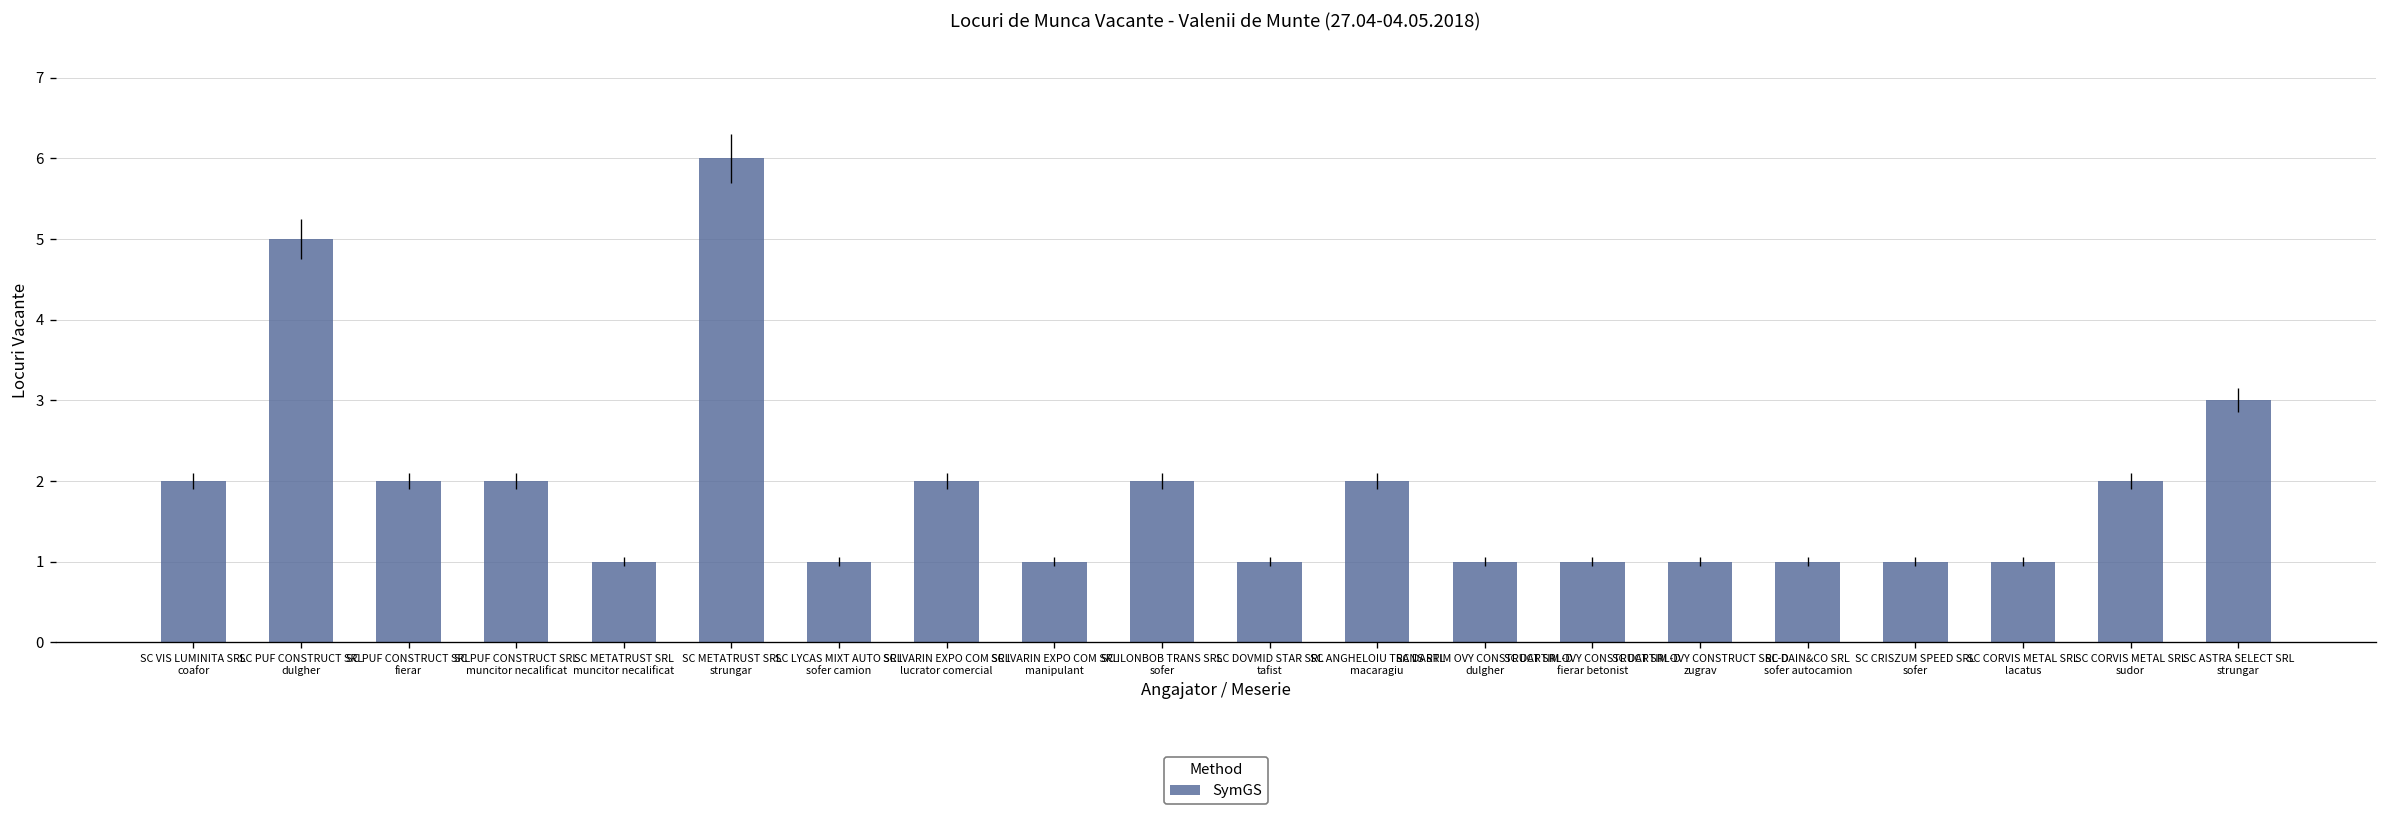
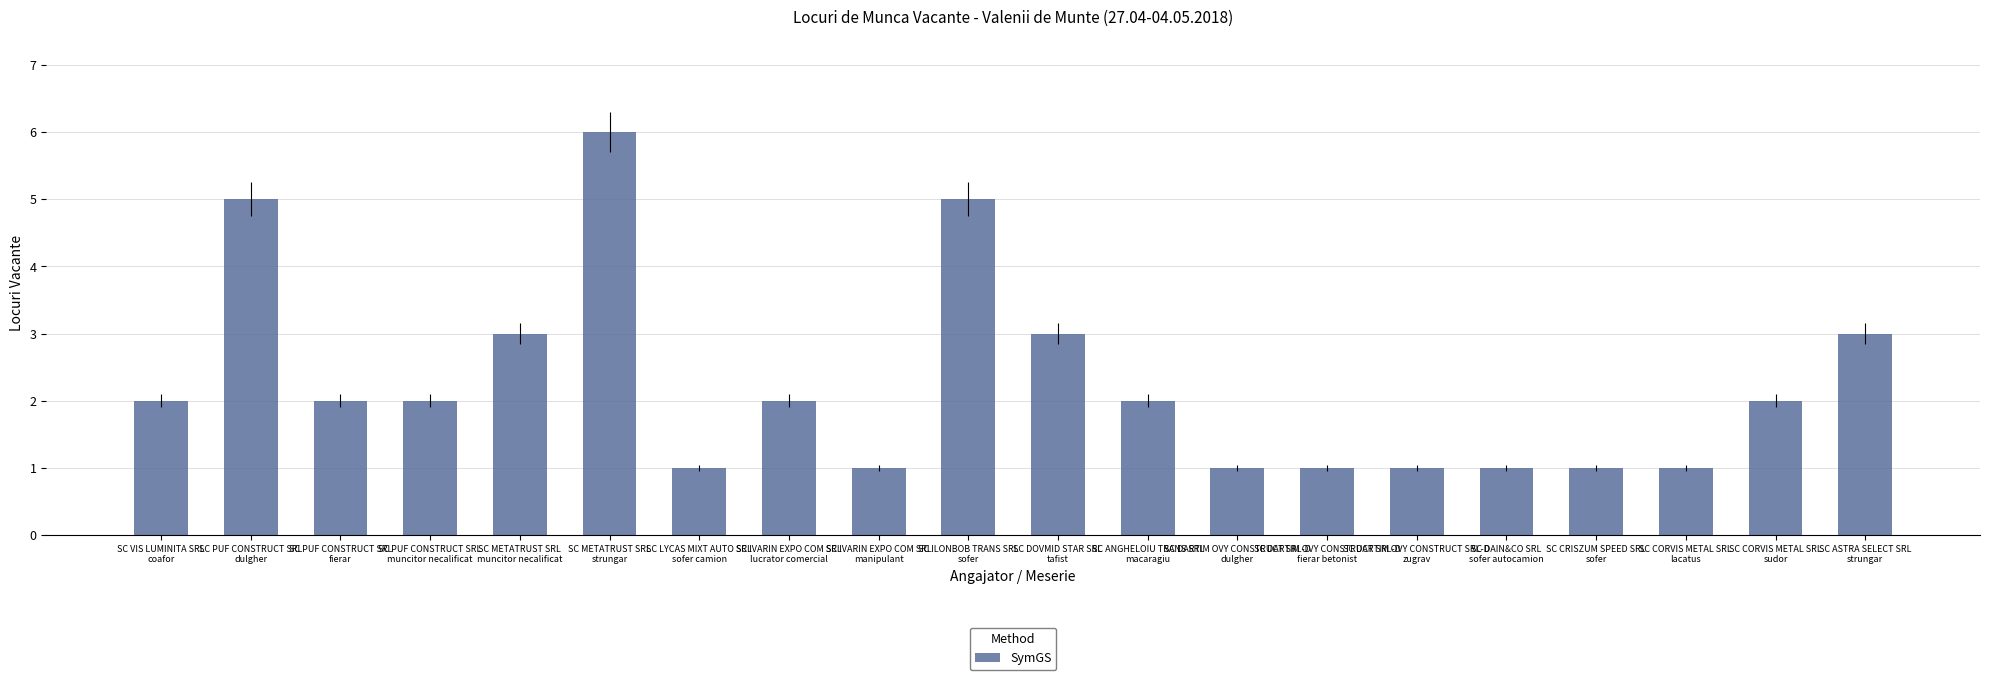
  {
    "SC VIS LUMINITA SRL coafor": 2,
    "SC PUF CONSTRUCT SRL dulgher": 5,
    "SC PUF CONSTRUCT SRL fierar": 2,
    "SC PUF CONSTRUCT SRL muncitor necalificat": 2,
-   "SC METATRUST SRL muncitor necalificat": 1,
+   "SC METATRUST SRL muncitor necalificat": 3,
    "SC METATRUST SRL strungar": 6,
-   "SC ILONBOB TRANS SRL sofer": 2,
-   "SC DOVMID STAR SRL tafist": 1,
+   "SC ILONBOB TRANS SRL sofer": 5,
+   "SC DOVMID STAR SRL tafist": 3,
    "SC CRISZUM SPEED SRL sofer": 1,
    "SC CORVIS METAL SRL lacatus": 1,
    "SC CORVIS METAL SRL sudor": 2,
    "SC ASTRA SELECT SRL strungar": 3
  }
